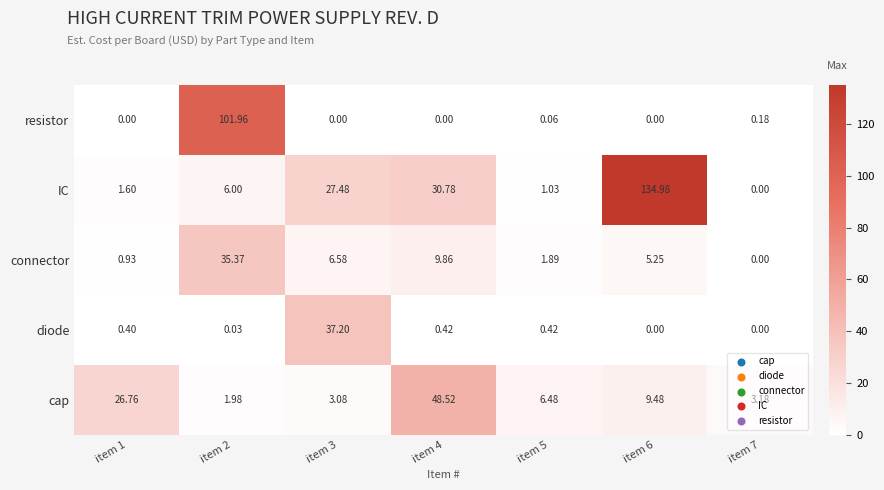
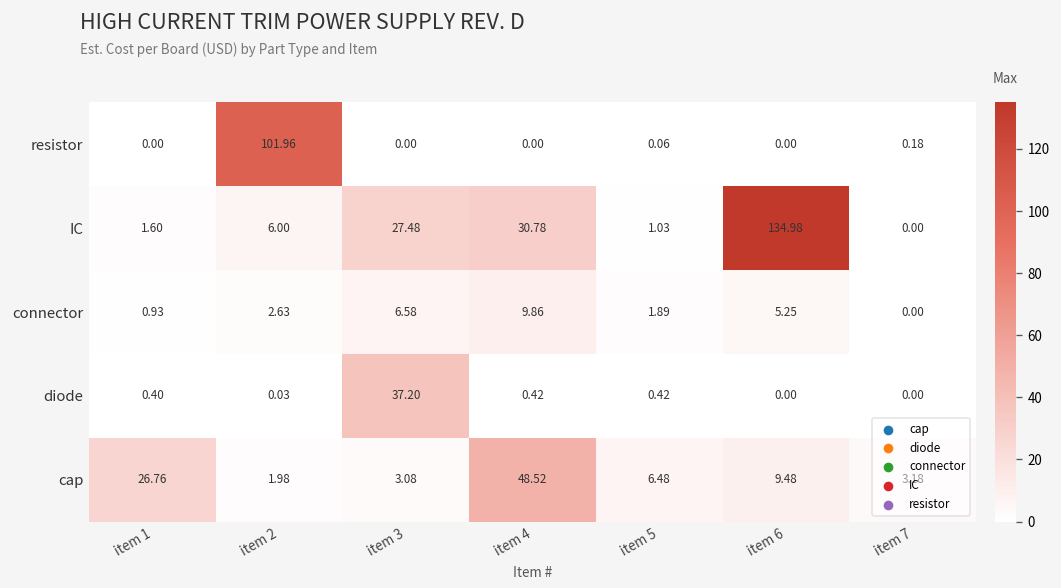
  {
    "resistor": {
      "item 1": 0.00,
      "item 2": 101.96,
      "item 3": 0.00,
      "item 4": 0.00,
      "item 5": 0.06,
      "item 6": 0.00,
      "item 7": 0.18
    },
    "IC": {
      "item 1": 1.60,
      "item 2": 6.00,
      "item 3": 27.48,
      "item 4": 30.78,
      "item 5": 1.03,
      "item 6": 134.98,
      "item 7": 0.00
    },
    "connector": {
      "item 1": 0.93,
-     "item 2": 35.37,
+     "item 2": 2.63,
      "item 3": 6.58,
      "item 4": 9.86,
      "item 5": 1.89,
      "item 6": 5.25,
      "item 7": 0.00
    },
    "diode": {
      "item 1": 0.40,
      "item 2": 0.03,
      "item 3": 37.20,
      "item 4": 0.42,
      "item 5": 0.42,
      "item 6": 0.00,
      "item 7": 0.00
    },
    "cap": {
      "item 1": 26.76,
      "item 2": 1.98,
      "item 3": 3.08,
      "item 4": 48.52,
      "item 5": 6.48,
      "item 6": 9.48
    }
  }
